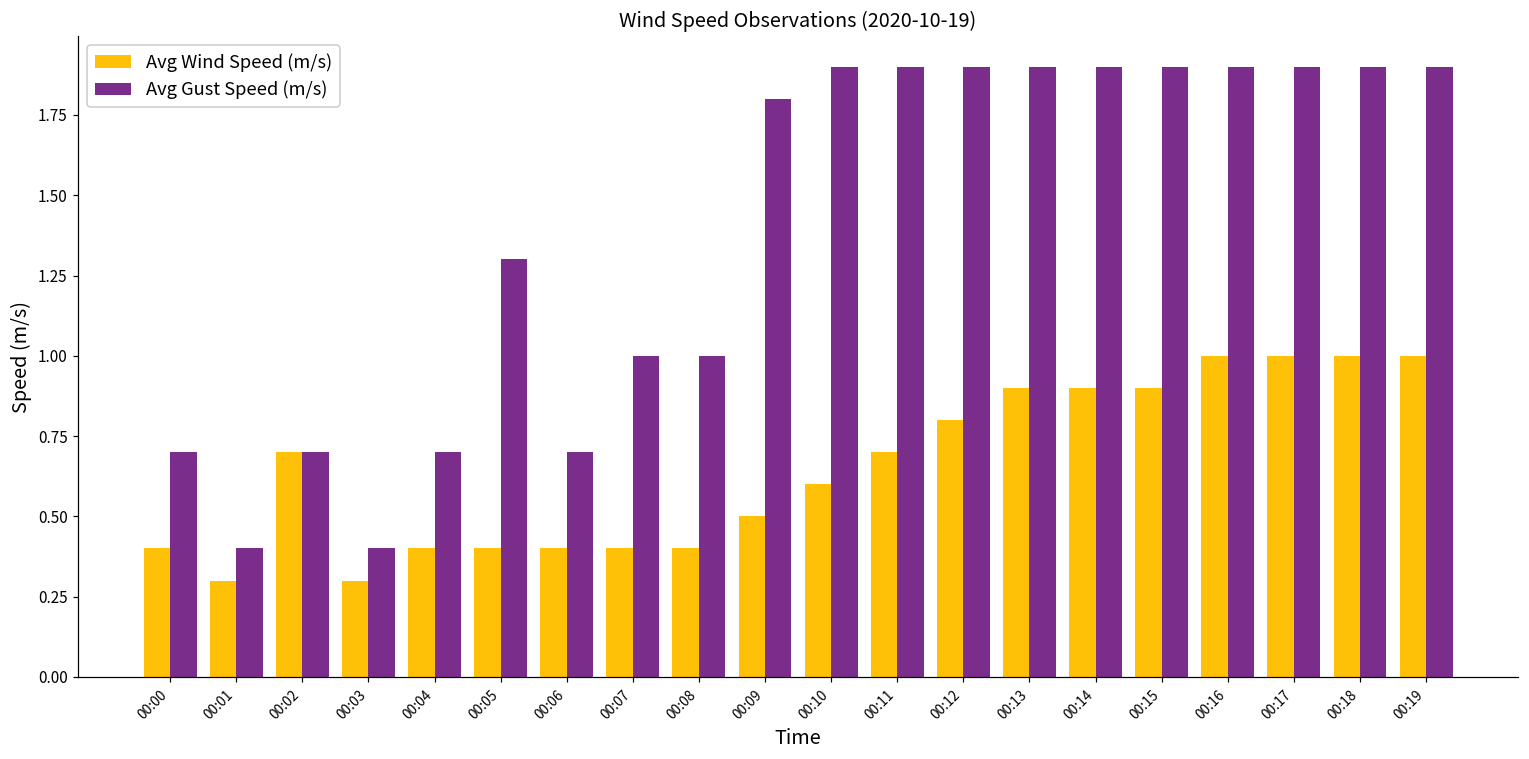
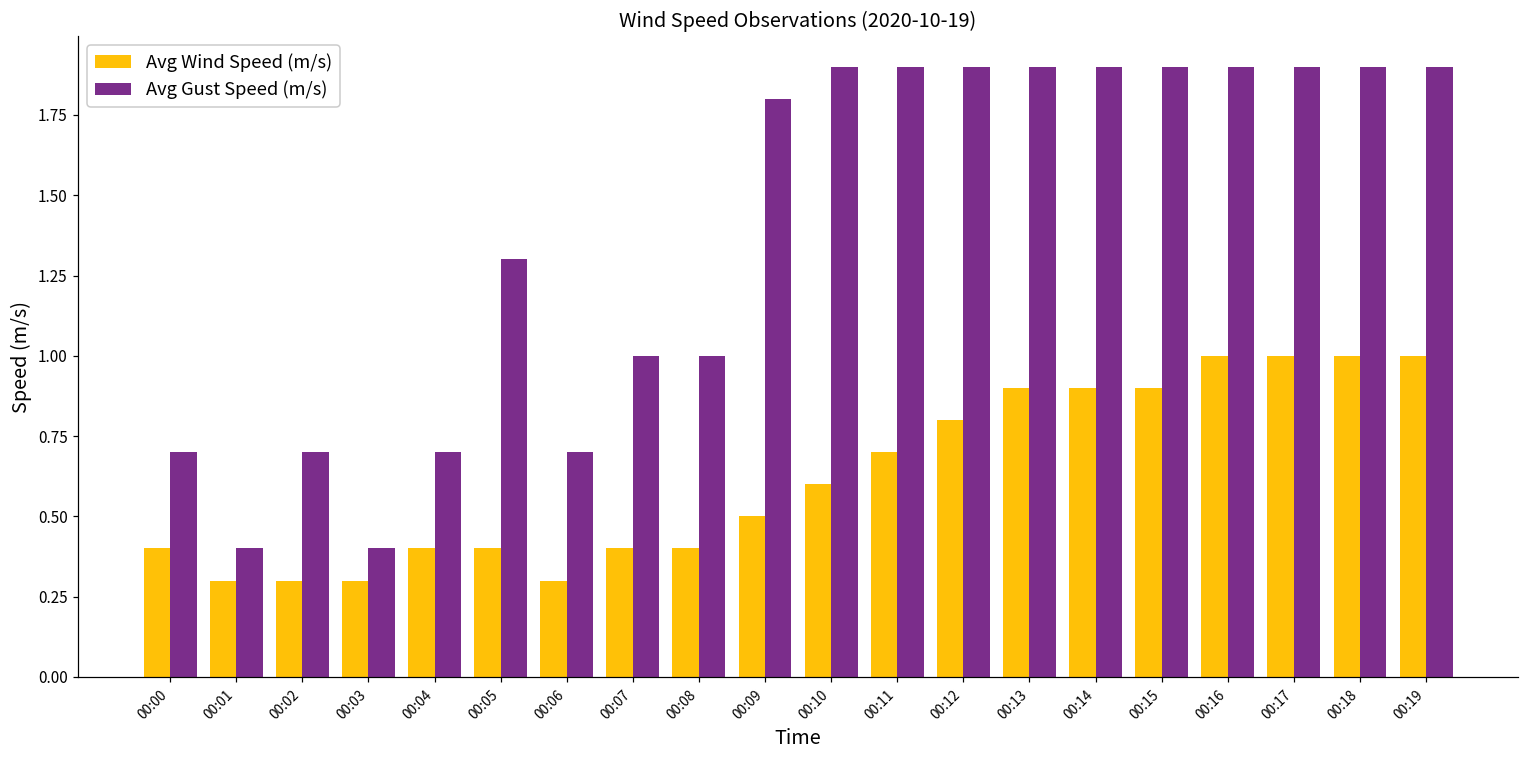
  {
    "Avg Wind Speed (m/s)": {
      "00:00": 0.4,
      "00:01": 0.3,
-     "00:02": 0.7,
+     "00:02": 0.3,
      "00:03": 0.3,
      "00:04": 0.4,
      "00:05": 0.4,
-     "00:06": 0.4,
+     "00:06": 0.3,
      "00:07": 0.4,
      "00:08": 0.4,
      "00:09": 0.5,
      "00:10": 0.6,
      "00:11": 0.7,
      "00:12": 0.8,
      "00:13": 0.9,
      "00:14": 0.9,
      "00:15": 0.9,
      "00:16": 1.0,
      "00:17": 1.0,
      "00:18": 1.0,
      "00:19": 1.0
    },
    "Avg Gust Speed (m/s)": {
      "00:00": 0.7,
      "00:01": 0.4,
      "00:02": 0.7,
      "00:03": 0.4,
      "00:04": 0.7,
      "00:05": 1.3,
      "00:06": 0.7,
      "00:07": 1.0,
      "00:08": 1.0,
      "00:09": 1.8,
      "00:10": 1.9,
      "00:11": 1.9,
      "00:12": 1.9,
      "00:13": 1.9,
      "00:14": 1.9,
      "00:15": 1.9,
      "00:16": 1.9,
      "00:17": 1.9,
      "00:18": 1.9,
      "00:19": 1.9
    }
  }
